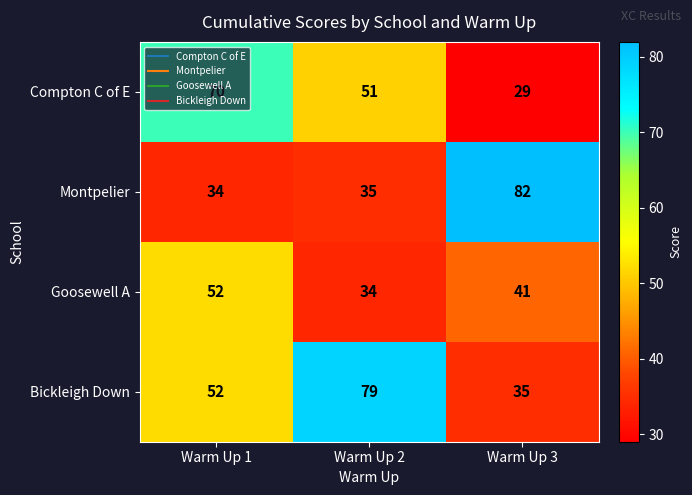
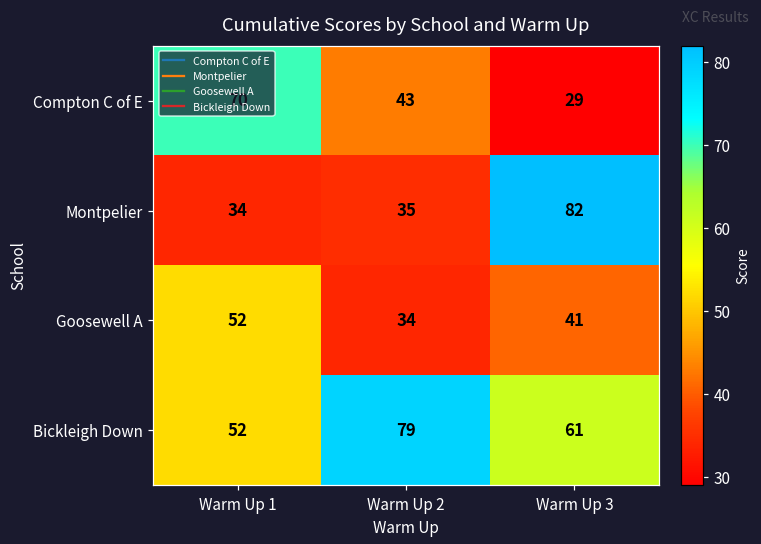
  {
    "Compton C of E": {
-     "Warm Up 2": 51,
+     "Warm Up 2": 43,
      "Warm Up 3": 29
    },
    "Montpelier": {
      "Warm Up 1": 34,
      "Warm Up 2": 35,
      "Warm Up 3": 82
    },
    "Goosewell A": {
      "Warm Up 1": 52,
      "Warm Up 2": 34,
      "Warm Up 3": 41
    },
    "Bickleigh Down": {
      "Warm Up 1": 52,
      "Warm Up 2": 79,
-     "Warm Up 3": 35
+     "Warm Up 3": 61
    }
  }
